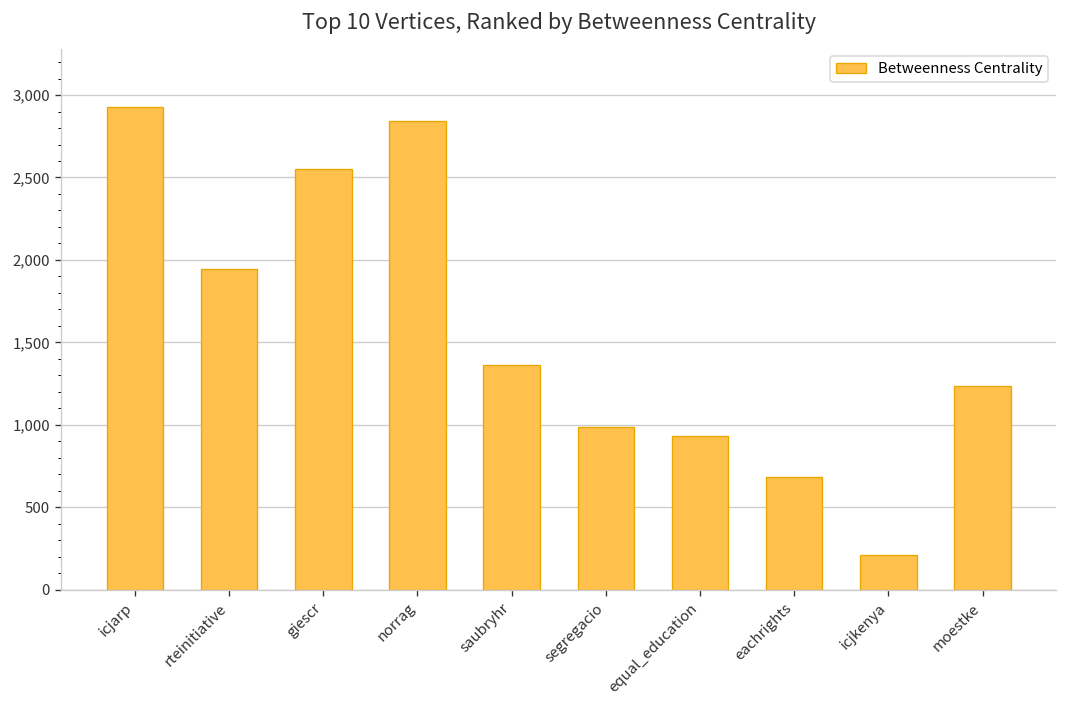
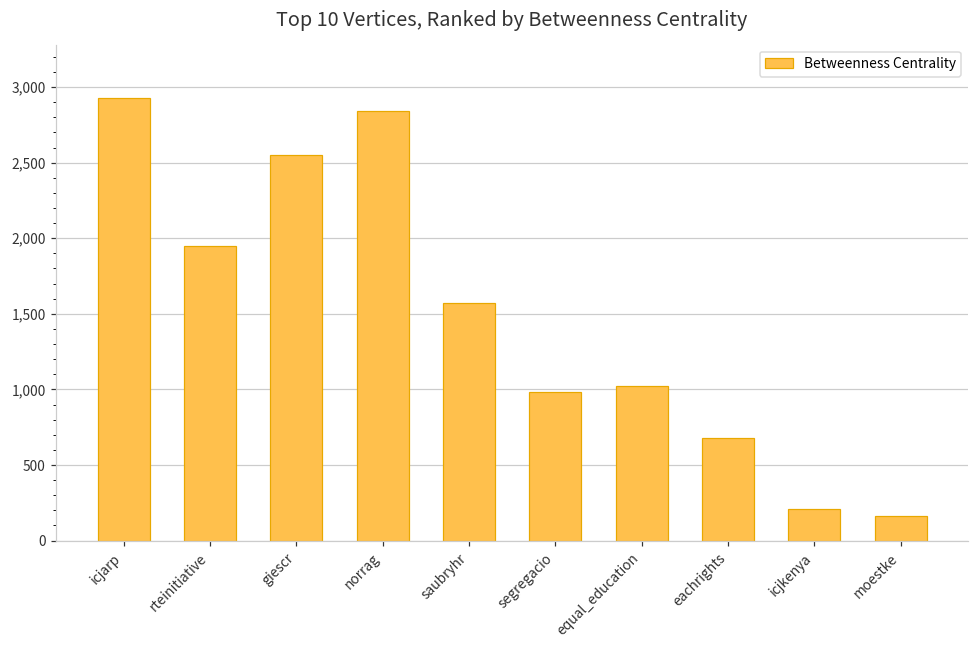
  {
    "icjarp": "2,930",
    "rteinitiative": "1,950",
    "giescr": "2,550",
    "norrag": "2,840",
-   "saubryhr": "1,360",
+   "saubryhr": "1,570",
    "segregacio": "990",
-   "equal_education": "930",
+   "equal_education": "1,020",
    "eachrights": "680",
    "icjkenya": "210",
-   "moestke": "1,240"
+   "moestke": "160"
  }
